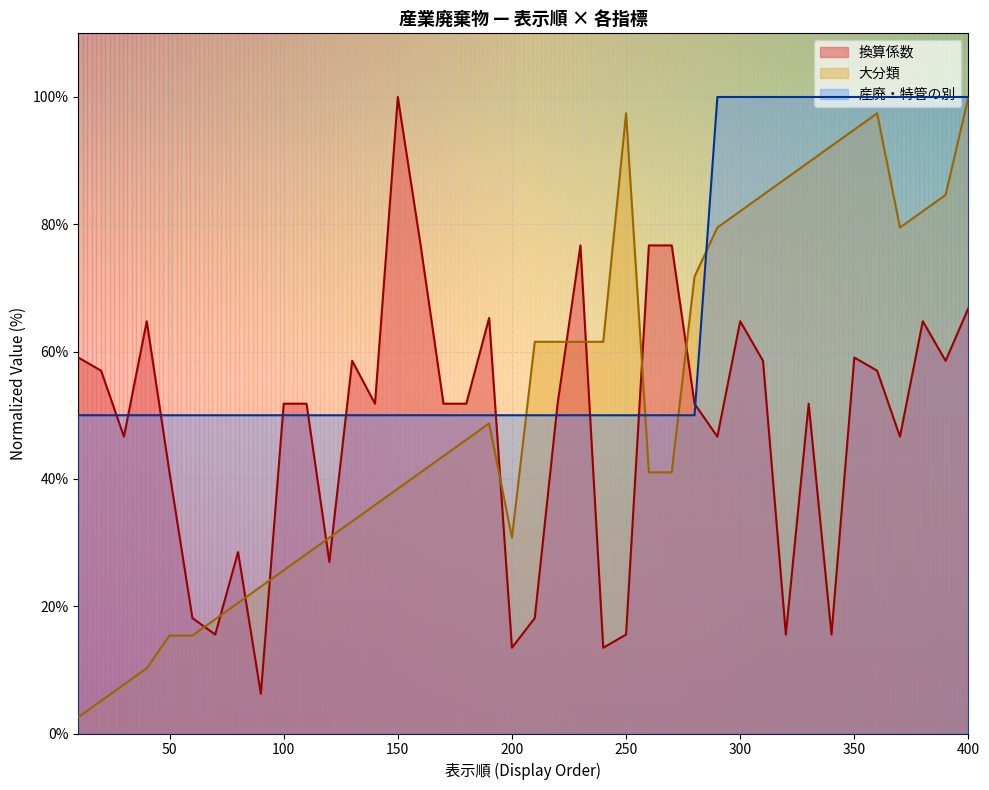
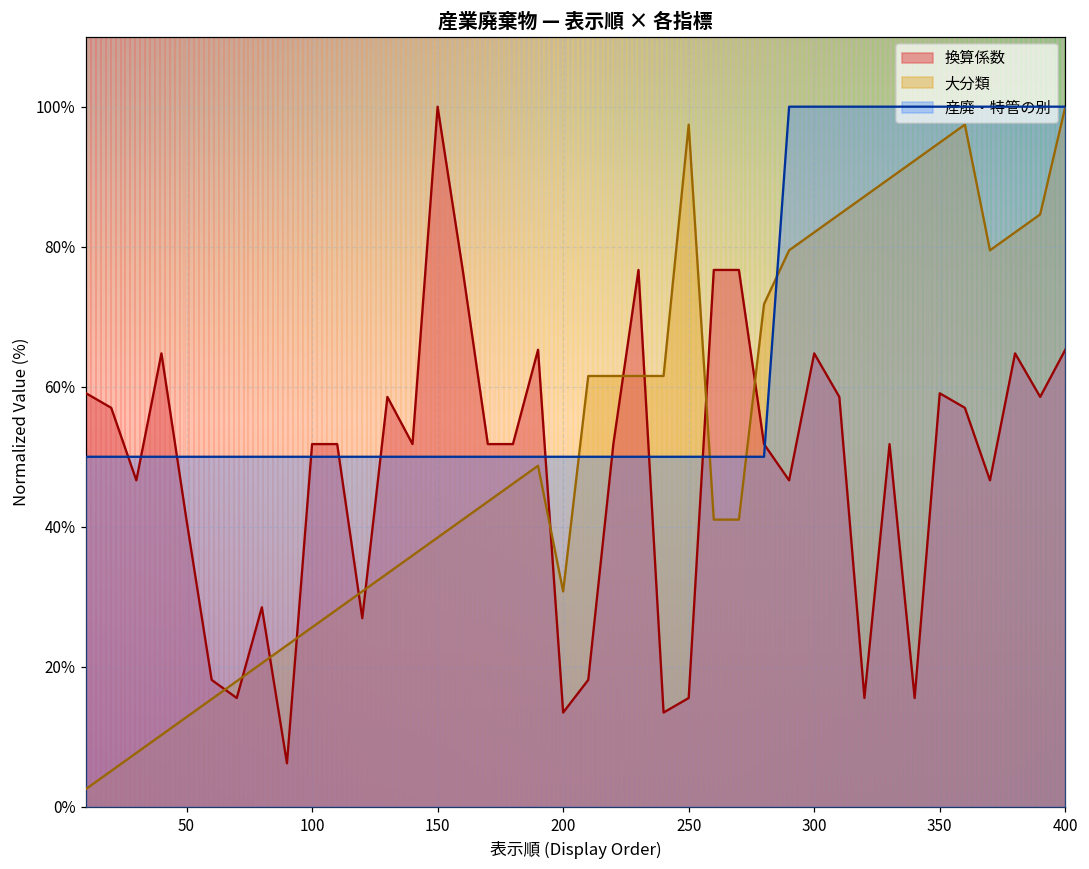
  {
    "換算係数": {
      "50": "41%",
      "100": "52%",
      "150": "100%",
      "200": "13%",
      "250": "16%",
      "300": "65%",
      "350": "59%",
-     "400": "67%"
+     "400": "65%"
    },
    "大分類": {
-     "50": "15%",
+     "50": "13%",
      "100": "26%",
      "150": "38%",
      "200": "31%",
      "250": "97%",
      "300": "82%",
      "350": "95%"
    },
    "産廃・特管の別": {
      "50": "50%",
      "100": "50%",
      "150": "50%",
      "200": "50%",
      "250": "50%",
      "300": "100%"
    }
  }
